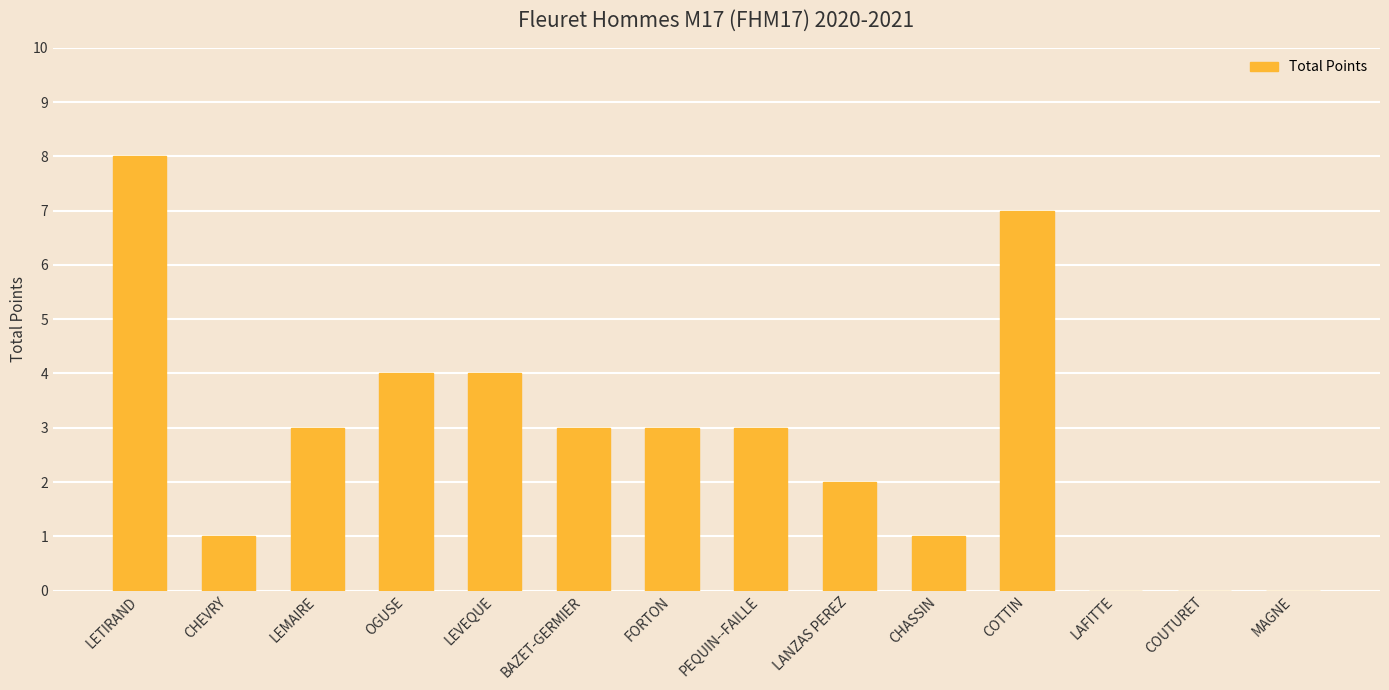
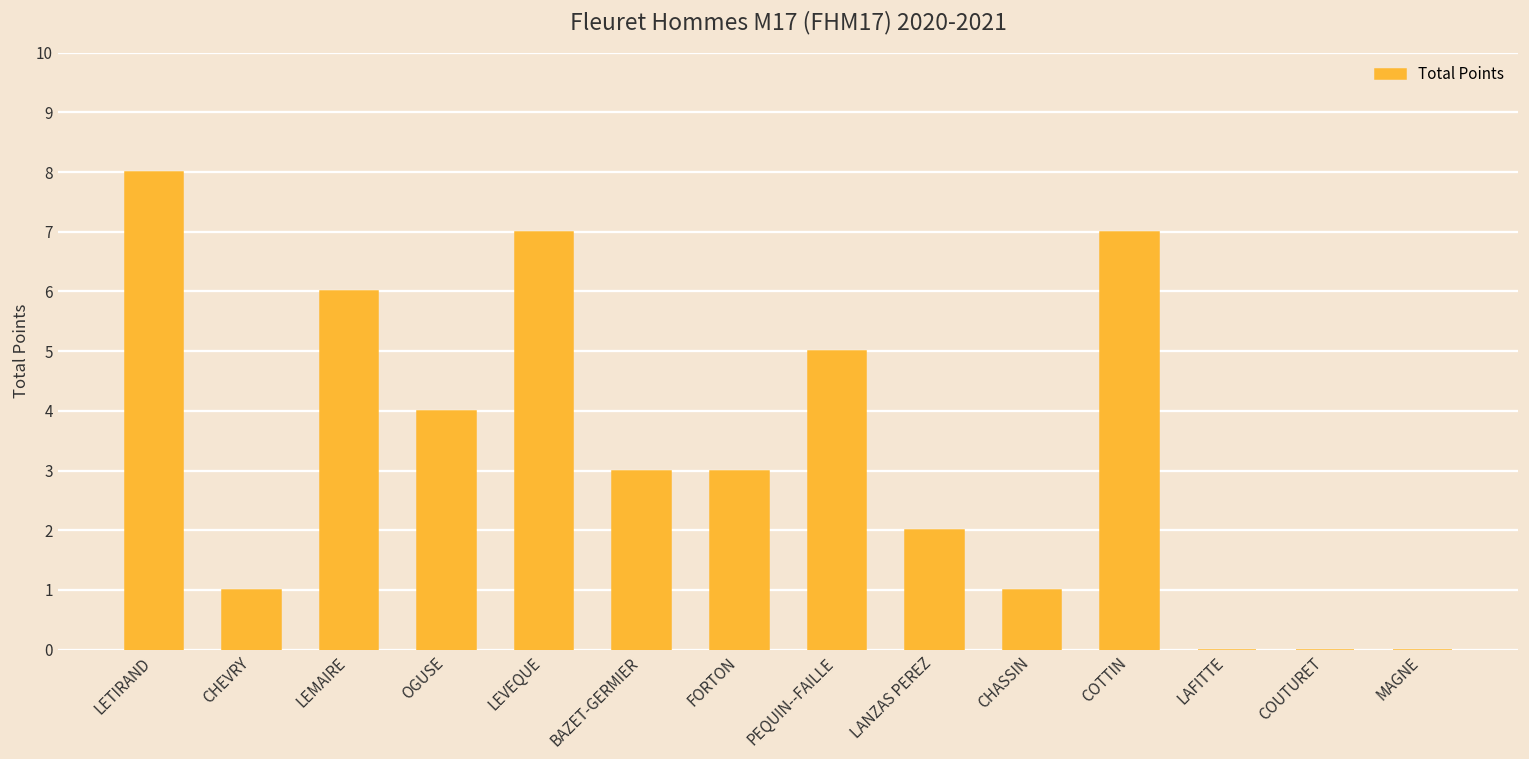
  {
    "LETIRAND": 8,
    "CHEVRY": 1,
-   "LEMAIRE": 3,
+   "LEMAIRE": 6,
    "OGUSE": 4,
-   "LEVEQUE": 4,
+   "LEVEQUE": 7,
    "BAZET-GERMIER": 3,
    "FORTON": 3,
-   "PEQUIN--FAILLE": 3,
+   "PEQUIN--FAILLE": 5,
    "LANZAS PEREZ": 2,
    "CHASSIN": 1,
    "COTTIN": 7,
    "LAFITTE": 0,
    "COUTURET": 0,
    "MAGNE": 0
  }
